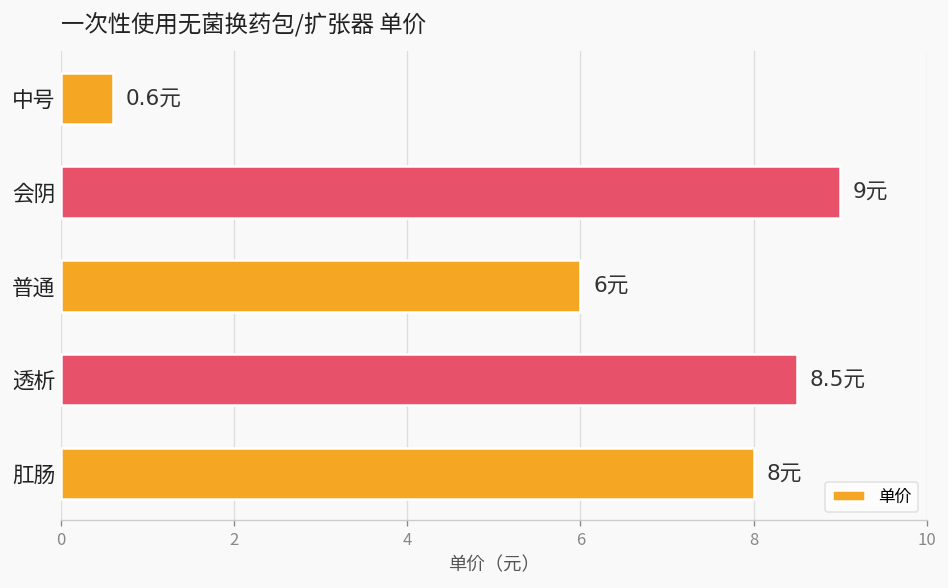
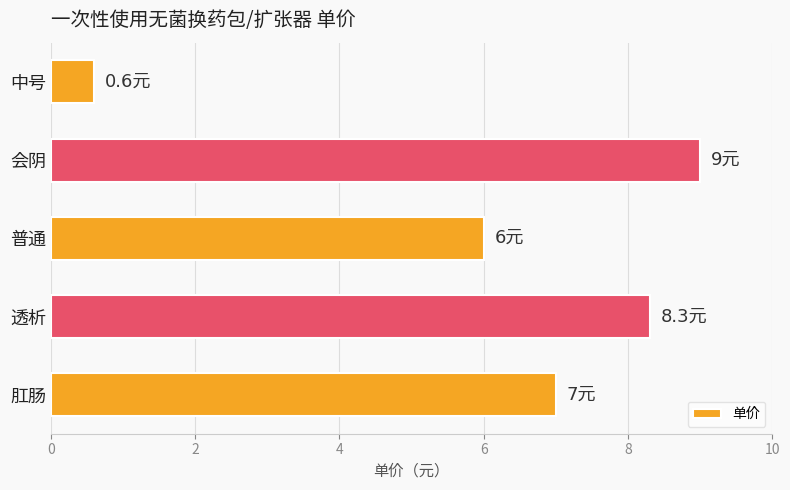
  {
    "中号": "0.6元",
    "会阴": "9元",
    "普通": "6元",
-   "透析": "8.5元",
-   "肛肠": "8元"
+   "透析": "8.3元",
+   "肛肠": "7元"
  }
